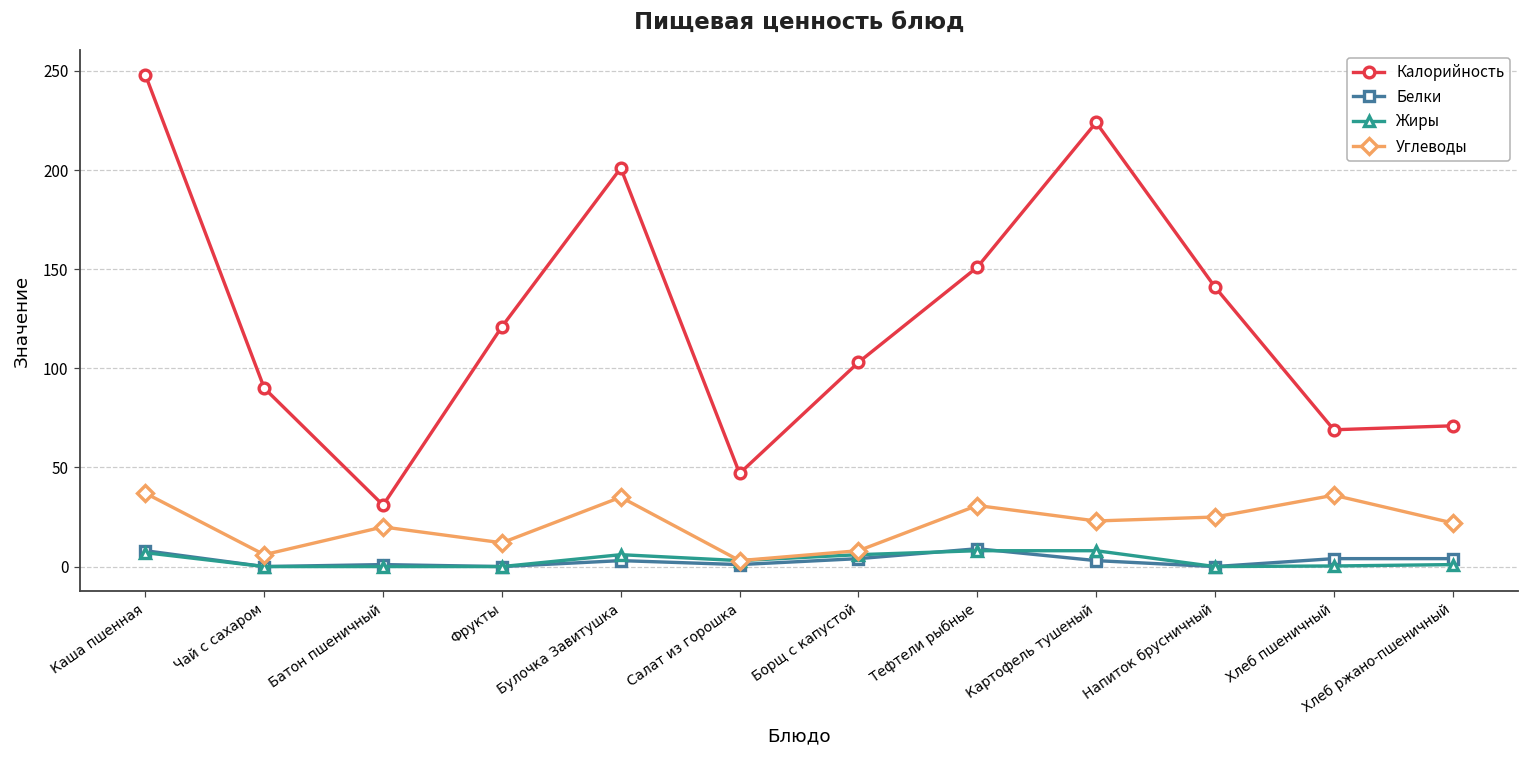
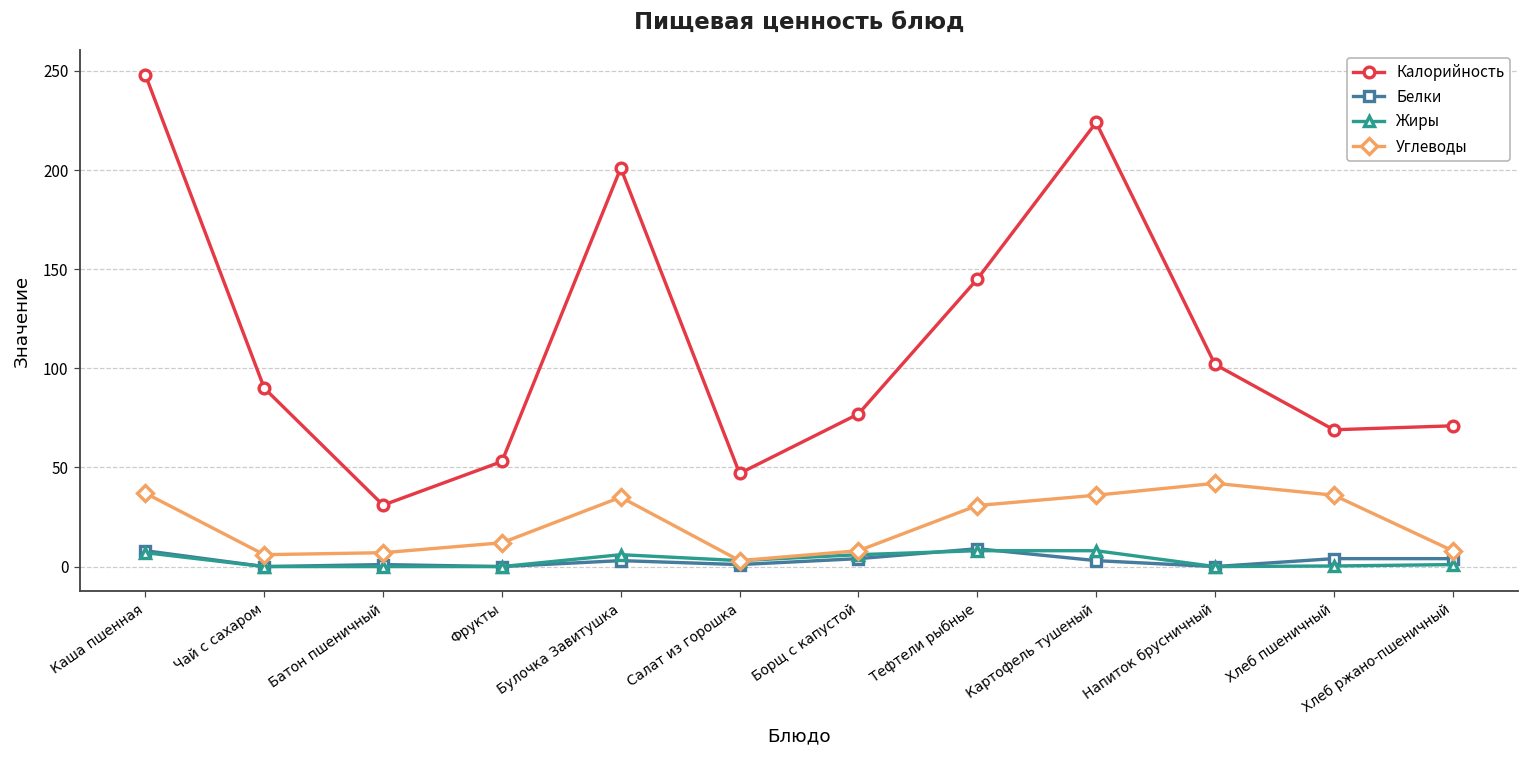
  {
    "Калорийность": {
      "Каша пшенная": 248,
      "Чай с сахаром": 90,
      "Батон пшеничный": 31,
-     "Фрукты": 121,
+     "Фрукты": 53,
      "Булочка Завитушка": 201,
      "Салат из горошка": 47,
-     "Борщ с капустой": 103,
-     "Тефтели рыбные": 151,
+     "Борщ с капустой": 77,
+     "Тефтели рыбные": 145,
      "Картофель тушеный": 224,
-     "Напиток брусничный": 141,
+     "Напиток брусничный": 102,
      "Хлеб пшеничный": 69,
      "Хлеб ржано-пшеничный": 71
    },
    "Углеводы": {
      "Каша пшенная": 37,
      "Чай с сахаром": 6,
-     "Батон пшеничный": 20,
+     "Батон пшеничный": 7,
      "Фрукты": 12,
      "Булочка Завитушка": 35,
      "Борщ с капустой": 8,
      "Тефтели рыбные": 31,
-     "Картофель тушеный": 23,
-     "Напиток брусничный": 25,
+     "Картофель тушеный": 36,
+     "Напиток брусничный": 42,
      "Хлеб пшеничный": 36,
-     "Хлеб ржано-пшеничный": 22
+     "Хлеб ржано-пшеничный": 8
    }
  }
